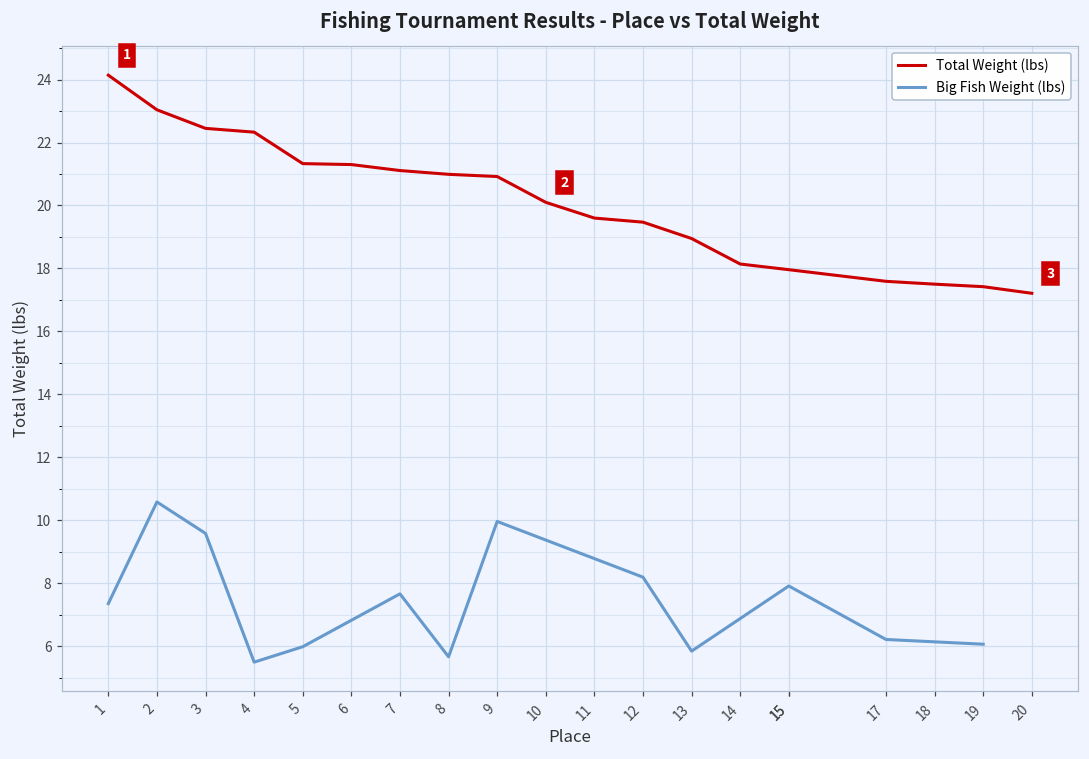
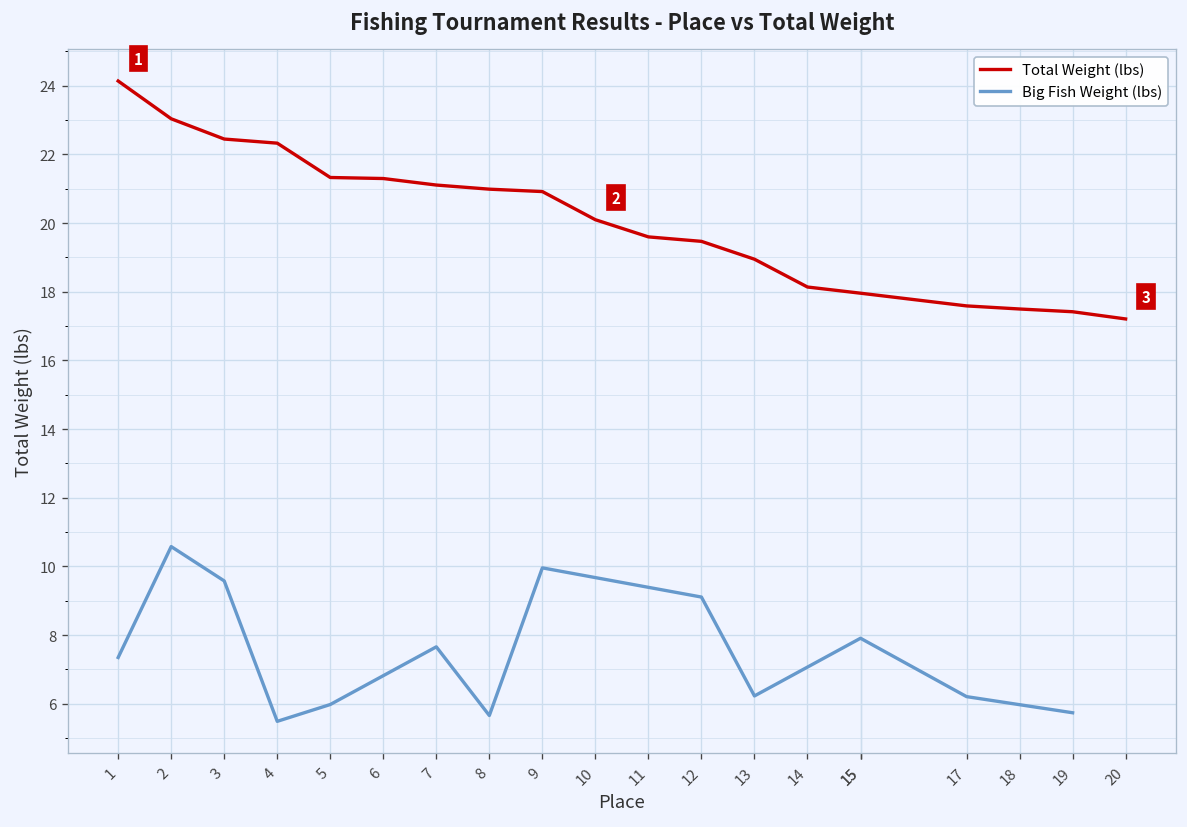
  {
    "Big Fish Weight (lbs)": {
      "1": 7.4,
      "2": 10.6,
      "3": 9.6,
      "4": 5.5,
      "5": 6.0,
      "7": 7.7,
      "8": 5.7,
      "9": 10.0,
-     "12": 8.2,
-     "13": 5.8,
+     "12": 9.1,
+     "13": 6.2,
      "15": 7.9,
      "17": 6.2,
-     "19": 6.1
+     "19": 5.7
    }
  }
